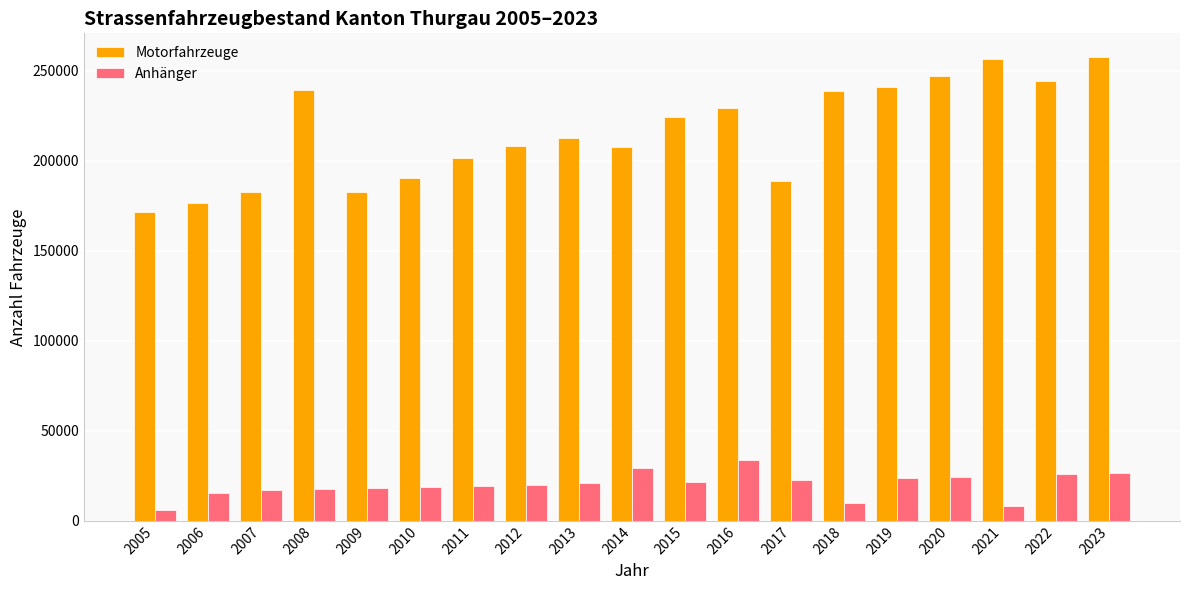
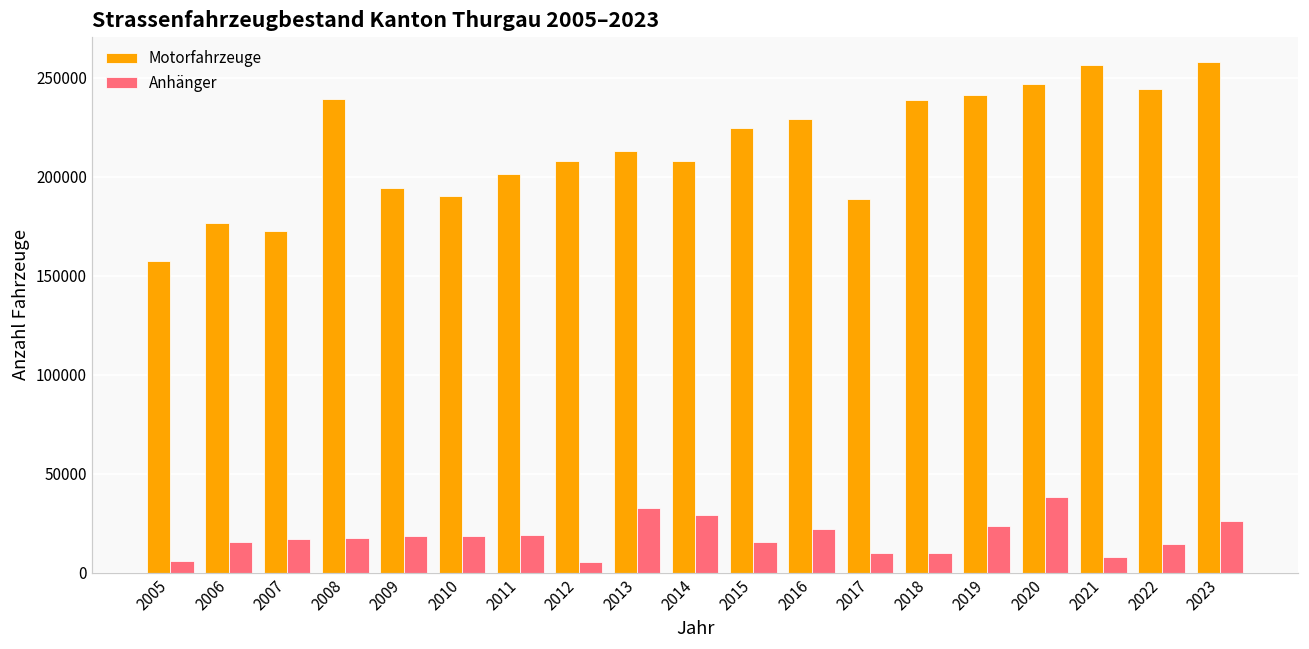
  {
    "Motorfahrzeuge": {
-     "2005": 171000,
+     "2005": 157000,
      "2006": 177000,
-     "2007": 183000,
+     "2007": 173000,
      "2008": 239000,
-     "2009": 182000,
+     "2009": 194000,
      "2010": 190000,
      "2011": 201000,
      "2012": 208000,
      "2013": 213000,
      "2014": 208000,
      "2015": 224000,
      "2016": 229000,
      "2017": 189000,
      "2018": 239000,
      "2019": 241000,
      "2020": 247000,
      "2021": 256000,
      "2022": 244000,
      "2023": 258000
    },
    "Anhänger": {
      "2005": 6000,
      "2006": 15000,
      "2007": 17000,
      "2008": 18000,
      "2009": 18000,
      "2010": 19000,
      "2011": 19000,
-     "2012": 20000,
-     "2013": 21000,
+     "2012": 5000,
+     "2013": 33000,
      "2014": 29000,
-     "2015": 22000,
-     "2016": 34000,
-     "2017": 23000,
+     "2015": 15000,
+     "2016": 22000,
+     "2017": 10000,
      "2018": 10000,
      "2019": 24000,
-     "2020": 24000,
+     "2020": 38000,
      "2021": 8000,
-     "2022": 26000,
+     "2022": 15000,
      "2023": 26000
    }
  }
